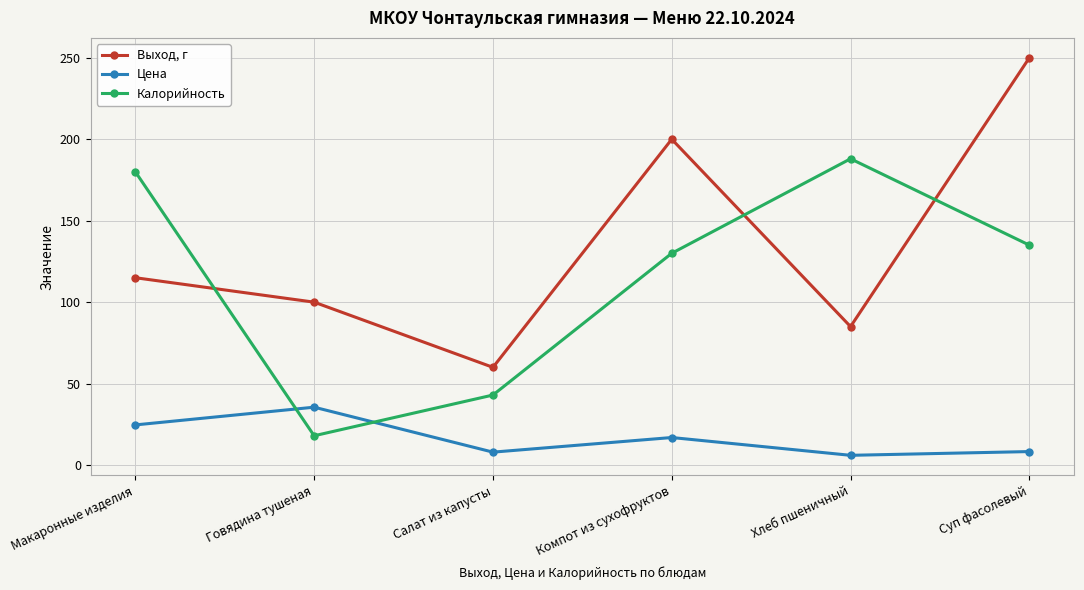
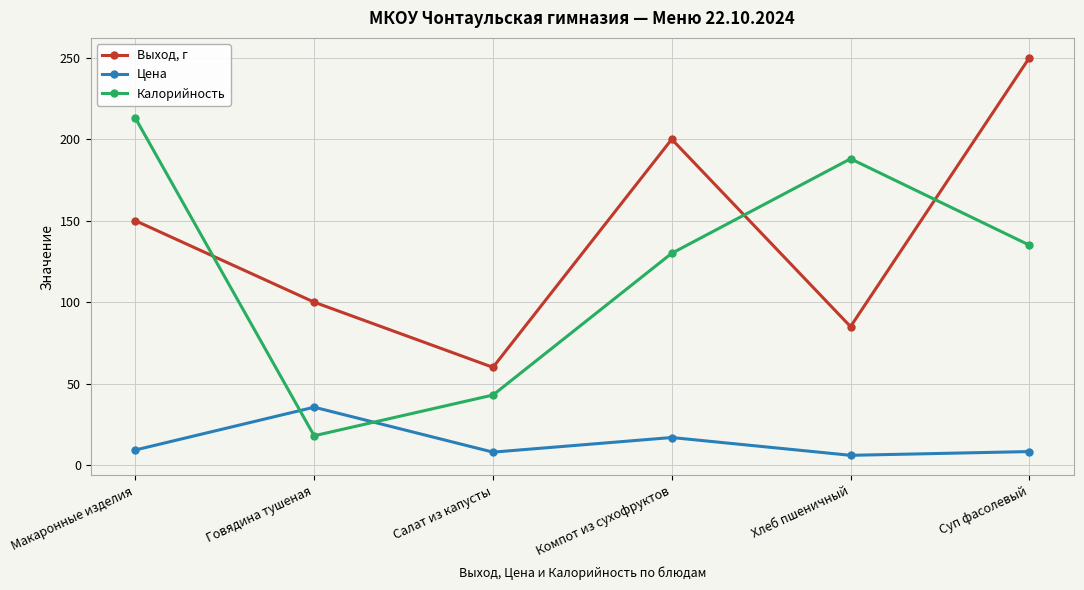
  {
    "Выход, г": {
-     "Макаронные изделия": 115,
+     "Макаронные изделия": 150,
      "Говядина тушеная": 100,
      "Салат из капусты": 60,
      "Компот из сухофруктов": 200,
      "Хлеб пшеничный": 85,
      "Суп фасолевый": 250
    },
    "Цена": {
-     "Макаронные изделия": 25,
+     "Макаронные изделия": 9,
      "Говядина тушеная": 36,
      "Салат из капусты": 8,
      "Компот из сухофруктов": 17,
      "Хлеб пшеничный": 6,
      "Суп фасолевый": 8
    },
    "Калорийность": {
-     "Макаронные изделия": 180,
+     "Макаронные изделия": 213,
      "Говядина тушеная": 18,
      "Салат из капусты": 43,
      "Компот из сухофруктов": 130,
      "Хлеб пшеничный": 188,
      "Суп фасолевый": 135
    }
  }
